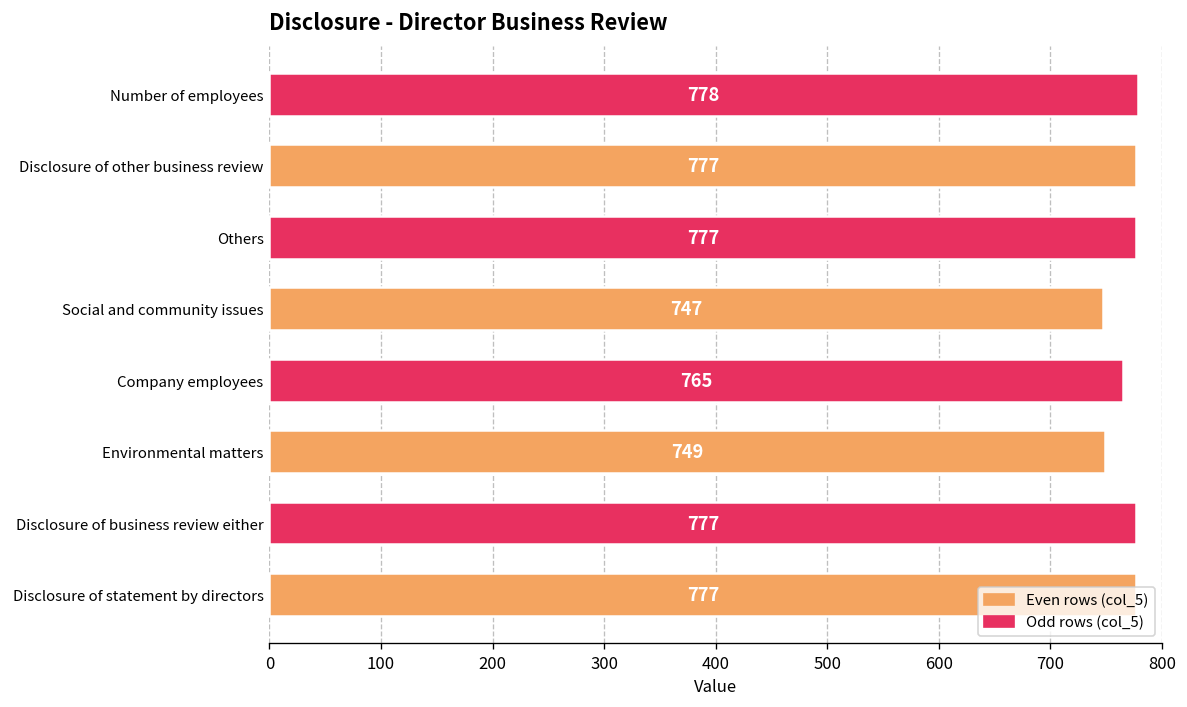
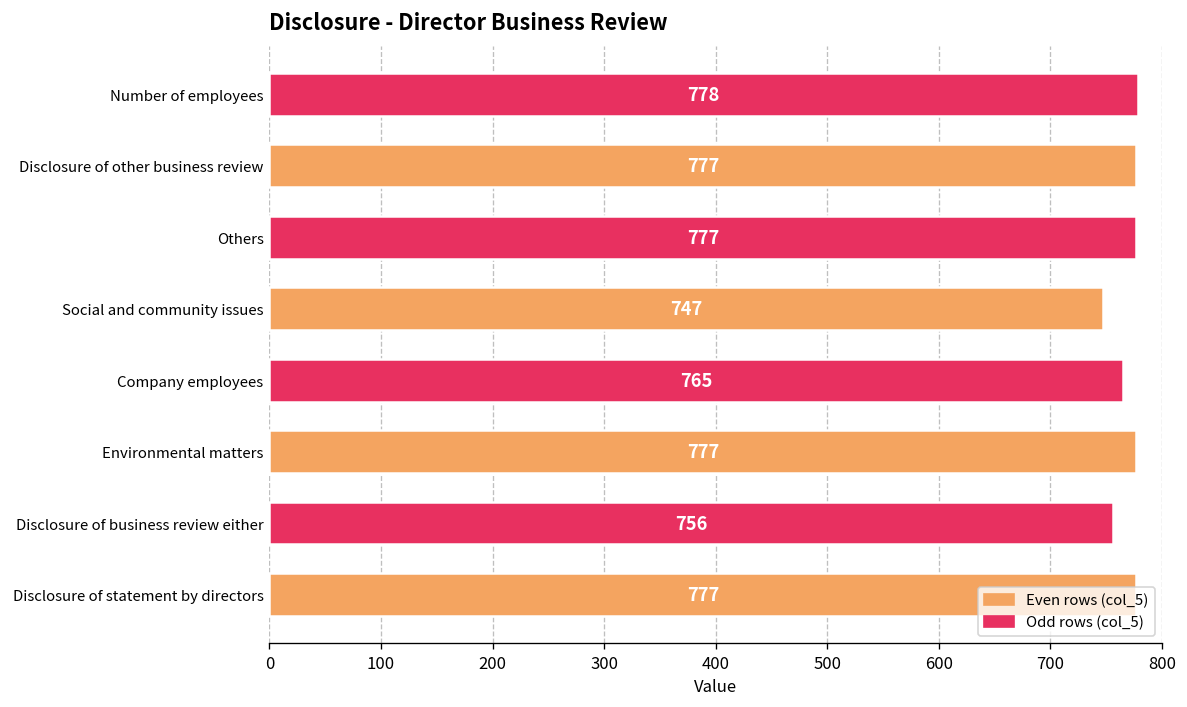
  {
    "Number of employees": 778,
    "Disclosure of other business review": 777,
    "Others": 777,
    "Social and community issues": 747,
    "Company employees": 765,
-   "Environmental matters": 749,
-   "Disclosure of business review either": 777
+   "Environmental matters": 777,
+   "Disclosure of business review either": 756
  }
